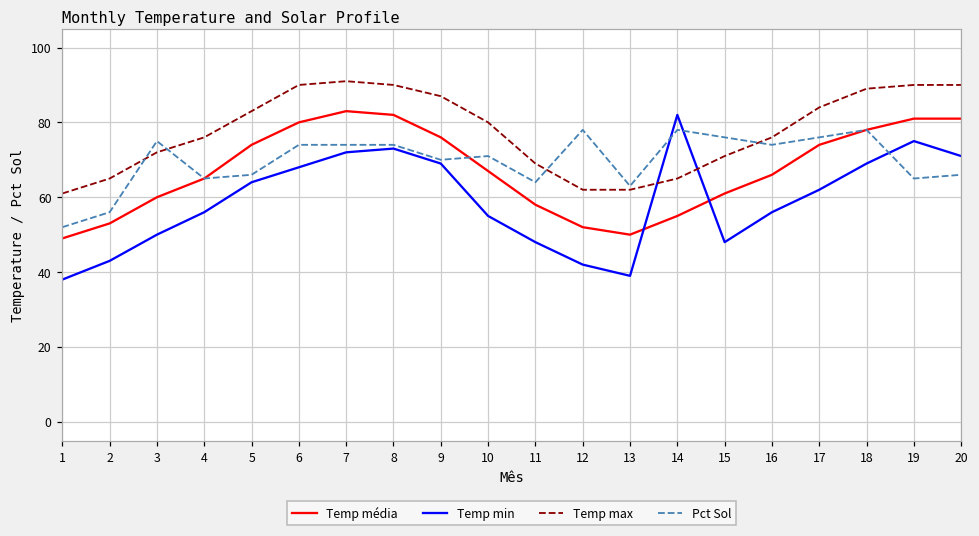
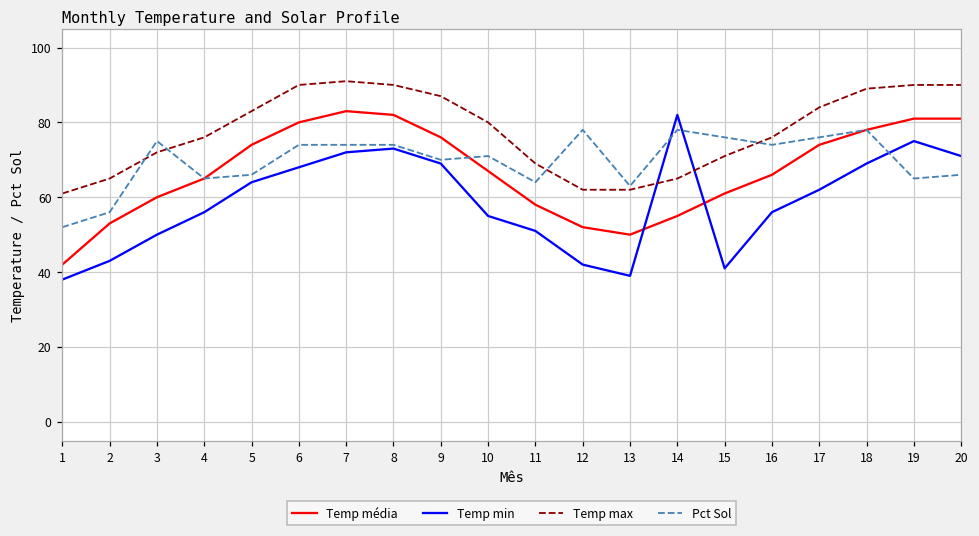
  {
    "Temp média": {
-     "1": 49,
+     "1": 42,
      "2": 53,
      "3": 60,
      "5": 74,
      "6": 80,
      "7": 83,
      "8": 82,
      "9": 76,
      "10": 67,
      "11": 58,
      "12": 52,
      "13": 50,
      "14": 55,
      "15": 61,
      "16": 66,
      "17": 74,
      "19": 81,
      "20": 81
    },
    "Temp min": {
      "1": 38,
      "2": 43,
      "3": 50,
      "4": 56,
      "5": 64,
      "6": 68,
      "7": 72,
      "8": 73,
      "9": 69,
      "10": 55,
-     "11": 48,
+     "11": 51,
      "12": 42,
      "13": 39,
      "14": 82,
-     "15": 48,
+     "15": 41,
      "16": 56,
      "17": 62,
      "18": 69,
      "19": 75,
      "20": 71
    },
    "Temp max": {
      "1": 61,
      "2": 65,
      "3": 72,
      "4": 76,
      "5": 83,
      "6": 90,
      "7": 91,
      "8": 90,
      "9": 87,
      "10": 80,
      "11": 69,
      "12": 62,
      "13": 62,
      "14": 65,
      "15": 71,
      "16": 76,
      "17": 84,
      "18": 89,
      "19": 90,
      "20": 90
    },
    "Pct Sol": {
      "1": 52,
      "2": 56,
      "3": 75,
      "5": 66,
      "6": 74,
      "7": 74,
      "8": 74,
      "9": 70,
      "10": 71,
      "11": 64,
      "12": 78,
      "13": 63,
      "14": 78,
      "15": 76,
      "16": 74,
      "17": 76,
      "19": 65,
      "20": 66
    }
  }
